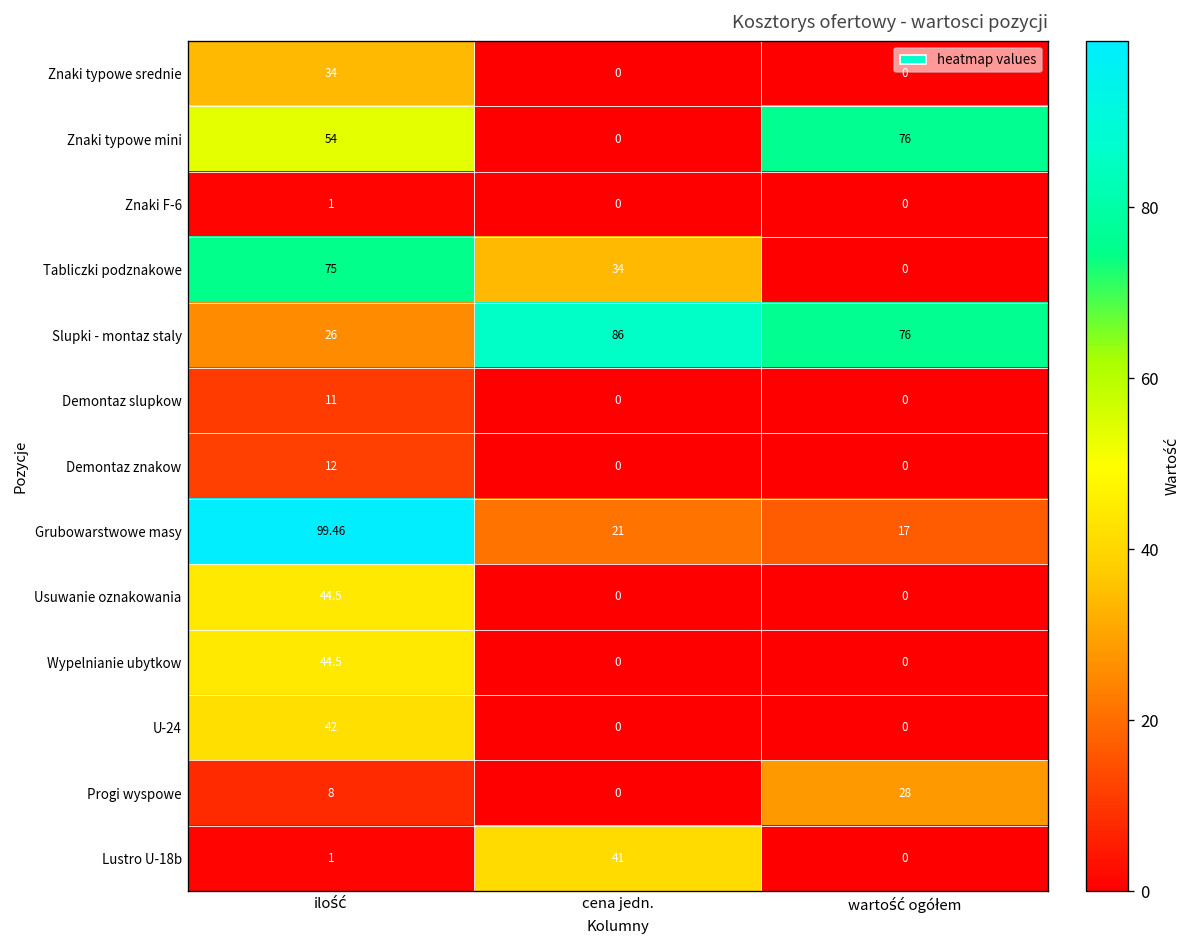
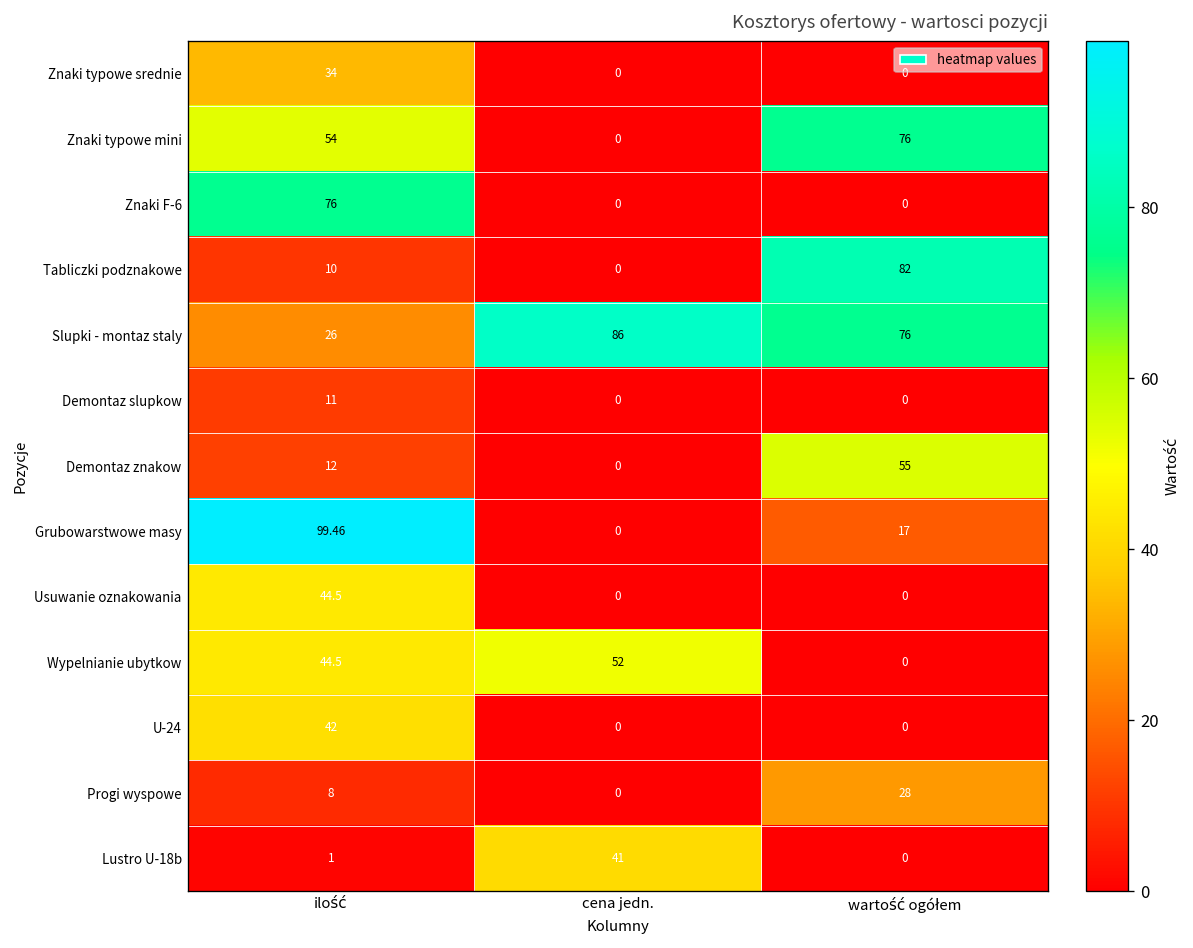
  {
    "Znaki typowe srednie": {
      "ilość": 34,
      "cena jedn.": 0
    },
    "Znaki typowe mini": {
      "ilość": 54,
      "cena jedn.": 0,
      "wartość ogółem": 76
    },
    "Znaki F-6": {
-     "ilość": 1,
+     "ilość": 76,
      "cena jedn.": 0,
      "wartość ogółem": 0
    },
    "Tabliczki podznakowe": {
-     "ilość": 75,
-     "cena jedn.": 34,
-     "wartość ogółem": 0
+     "ilość": 10,
+     "cena jedn.": 0,
+     "wartość ogółem": 82
    },
    "Slupki - montaz staly": {
      "ilość": 26,
      "cena jedn.": 86,
      "wartość ogółem": 76
    },
    "Demontaz slupkow": {
      "ilość": 11,
      "cena jedn.": 0,
      "wartość ogółem": 0
    },
    "Demontaz znakow": {
      "ilość": 12,
      "cena jedn.": 0,
-     "wartość ogółem": 0
+     "wartość ogółem": 55
    },
    "Grubowarstwowe masy": {
      "ilość": 99.46,
-     "cena jedn.": 21,
+     "cena jedn.": 0,
      "wartość ogółem": 17
    },
    "Usuwanie oznakowania": {
      "ilość": 44.5,
      "cena jedn.": 0,
      "wartość ogółem": 0
    },
    "Wypelnianie ubytkow": {
      "ilość": 44.5,
-     "cena jedn.": 0,
+     "cena jedn.": 52,
      "wartość ogółem": 0
    },
    "U-24": {
      "ilość": 42,
      "cena jedn.": 0,
      "wartość ogółem": 0
    },
    "Progi wyspowe": {
      "ilość": 8,
      "cena jedn.": 0,
      "wartość ogółem": 28
    },
    "Lustro U-18b": {
      "ilość": 1,
      "cena jedn.": 41,
      "wartość ogółem": 0
    }
  }
